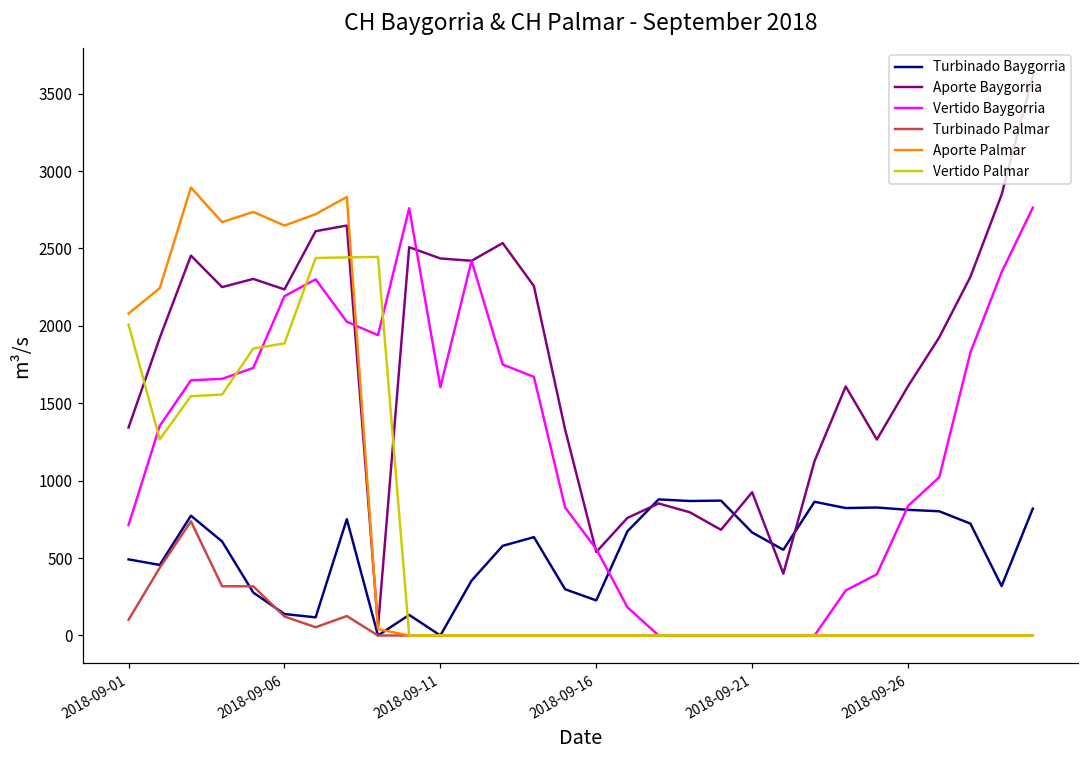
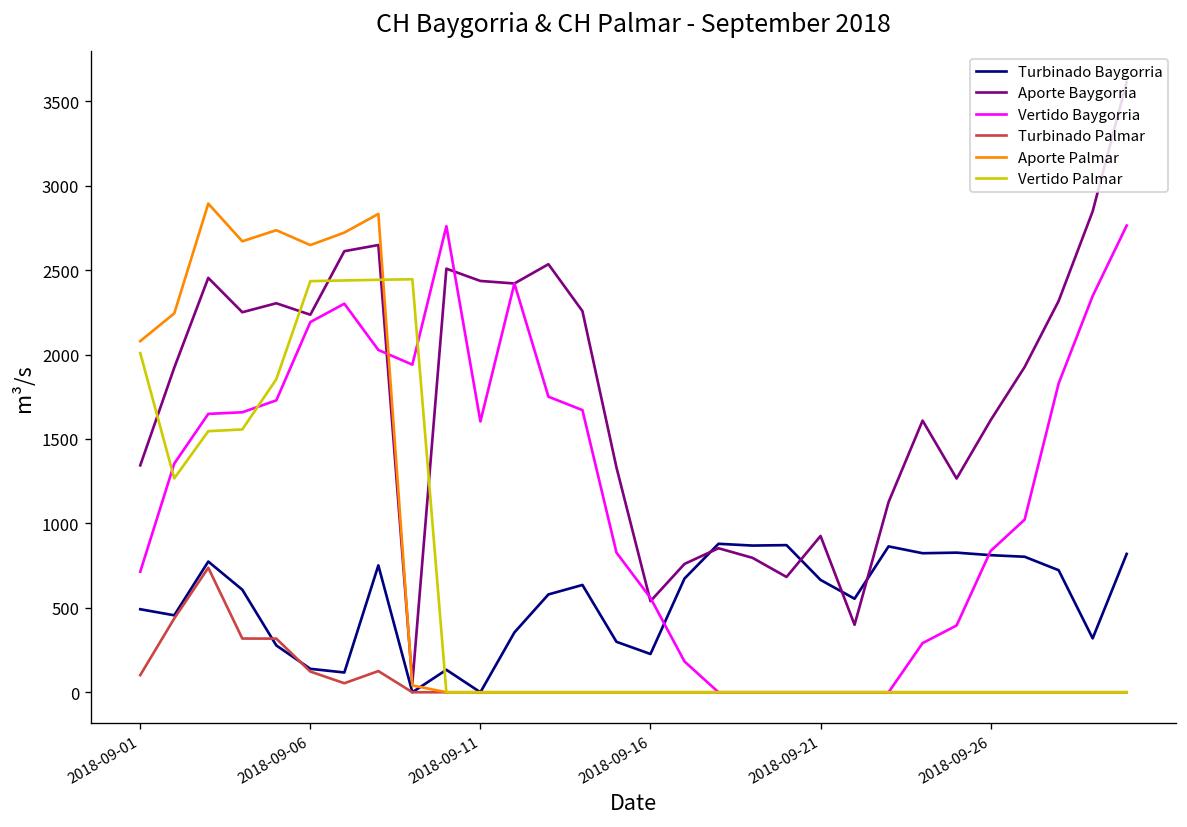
  {
    "Turbinado Baygorria": {
      "2018-09-01": 490,
      "2018-09-16": 230,
      "2018-09-21": 670,
      "2018-09-26": 810
    },
    "Aporte Baygorria": {
      "2018-09-01": 1340,
      "2018-09-06": 2240,
      "2018-09-11": 2440,
      "2018-09-16": 540,
      "2018-09-21": 930,
      "2018-09-26": 1610
    },
    "Vertido Baygorria": {
      "2018-09-01": 710,
      "2018-09-06": 2190,
      "2018-09-11": 1600,
      "2018-09-16": 560,
      "2018-09-26": 840
    },
    "Turbinado Palmar": {
      "2018-09-01": 100
    },
    "Aporte Palmar": {
      "2018-09-01": 2080,
      "2018-09-06": 2650
    },
    "Vertido Palmar": {
      "2018-09-01": 2010,
-     "2018-09-06": 1890
+     "2018-09-06": 2430
    }
  }
